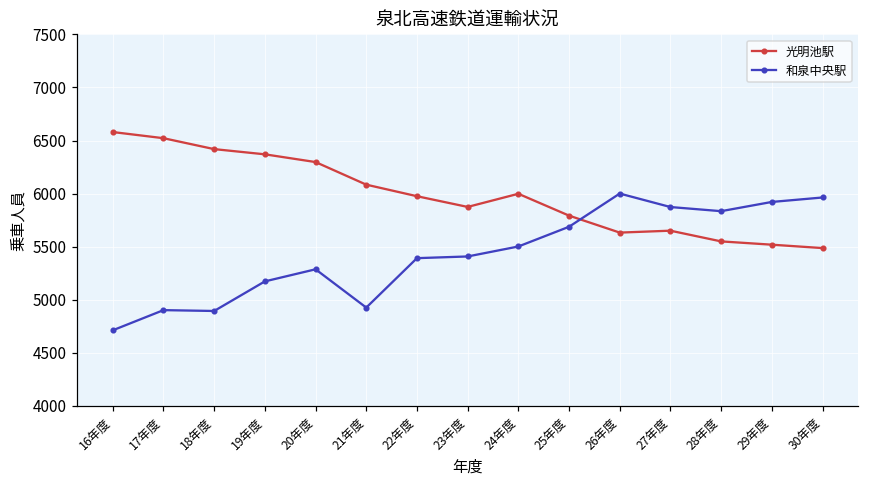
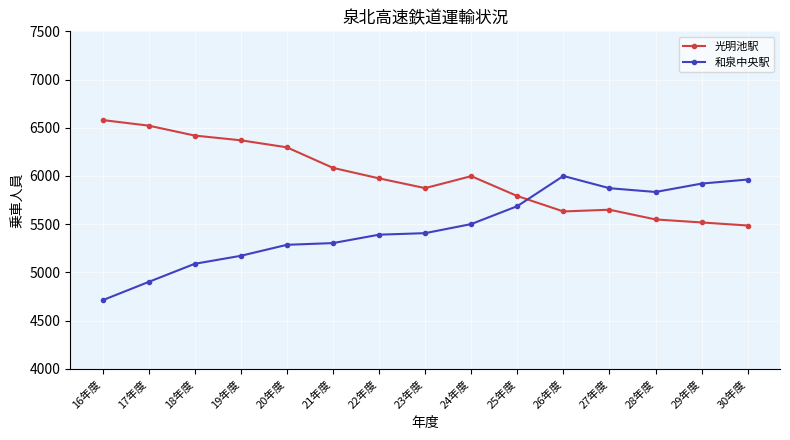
  {
    "光明池駅": {
      "16年度": 6600,
      "17年度": 6500,
      "18年度": 6400,
      "19年度": 6400,
      "20年度": 6300,
      "21年度": 6100,
      "22年度": 6000,
      "23年度": 5900,
      "24年度": 6000,
      "25年度": 5800,
      "26年度": 5600,
      "27年度": 5700,
      "28年度": 5500,
      "29年度": 5500,
      "30年度": 5500
    },
    "和泉中央駅": {
      "16年度": 4700,
      "17年度": 4900,
-     "18年度": 4900,
+     "18年度": 5100,
      "19年度": 5200,
      "20年度": 5300,
-     "21年度": 4900,
+     "21年度": 5300,
      "22年度": 5400,
      "23年度": 5400,
      "24年度": 5500,
      "25年度": 5700,
      "26年度": 6000,
      "27年度": 5900,
      "28年度": 5800,
      "29年度": 5900,
      "30年度": 6000
    }
  }
